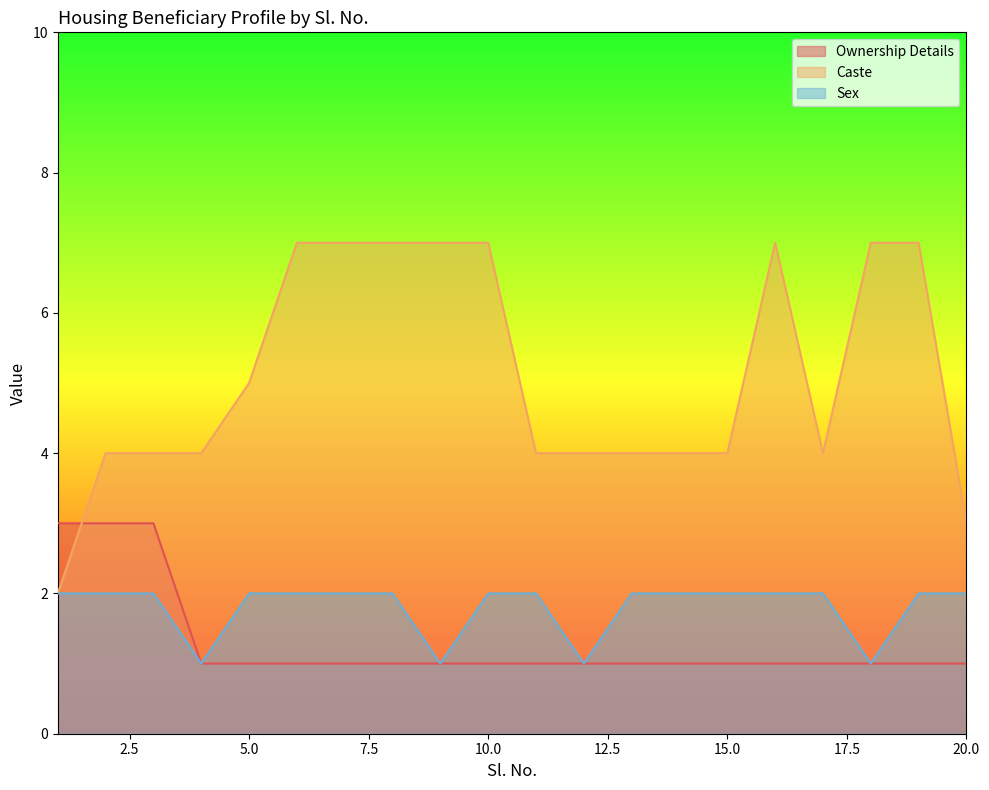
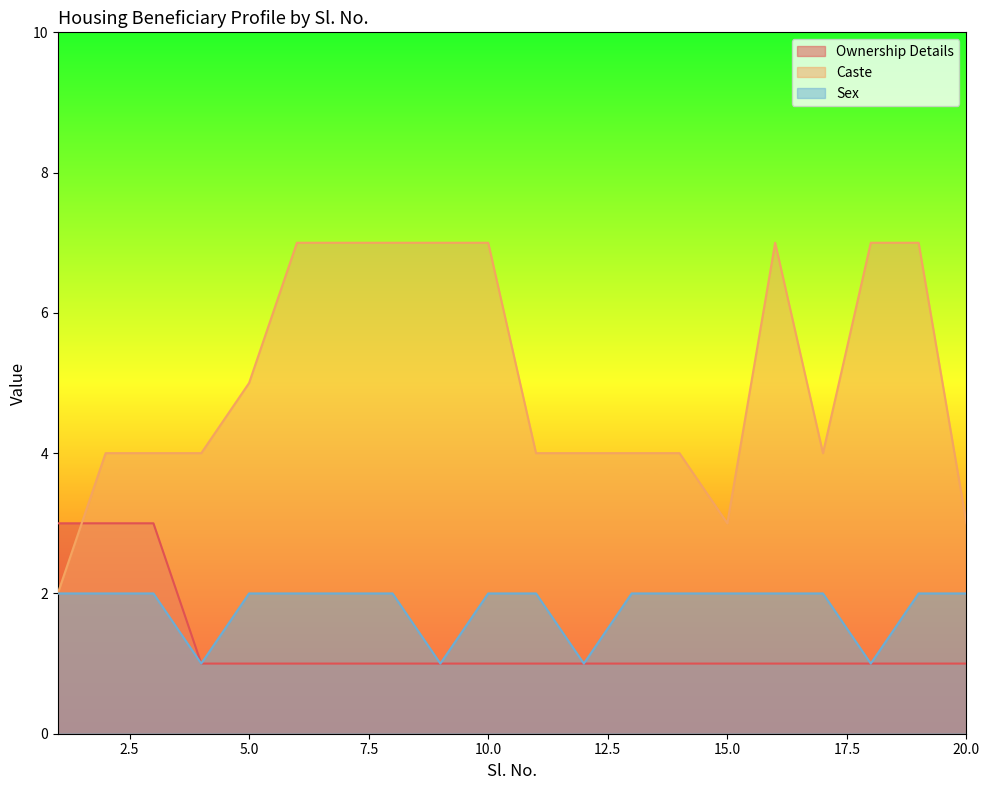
  {
    "Ownership Details": {
      "5.0": 1,
      "10.0": 1,
      "15.0": 1,
      "20.0": 1
    },
    "Caste": {
      "5.0": 5,
      "10.0": 7,
-     "15.0": 4,
+     "15.0": 3,
      "20.0": 3
    },
    "Sex": {
      "5.0": 2,
      "10.0": 2,
      "15.0": 2,
      "20.0": 2
    }
  }
